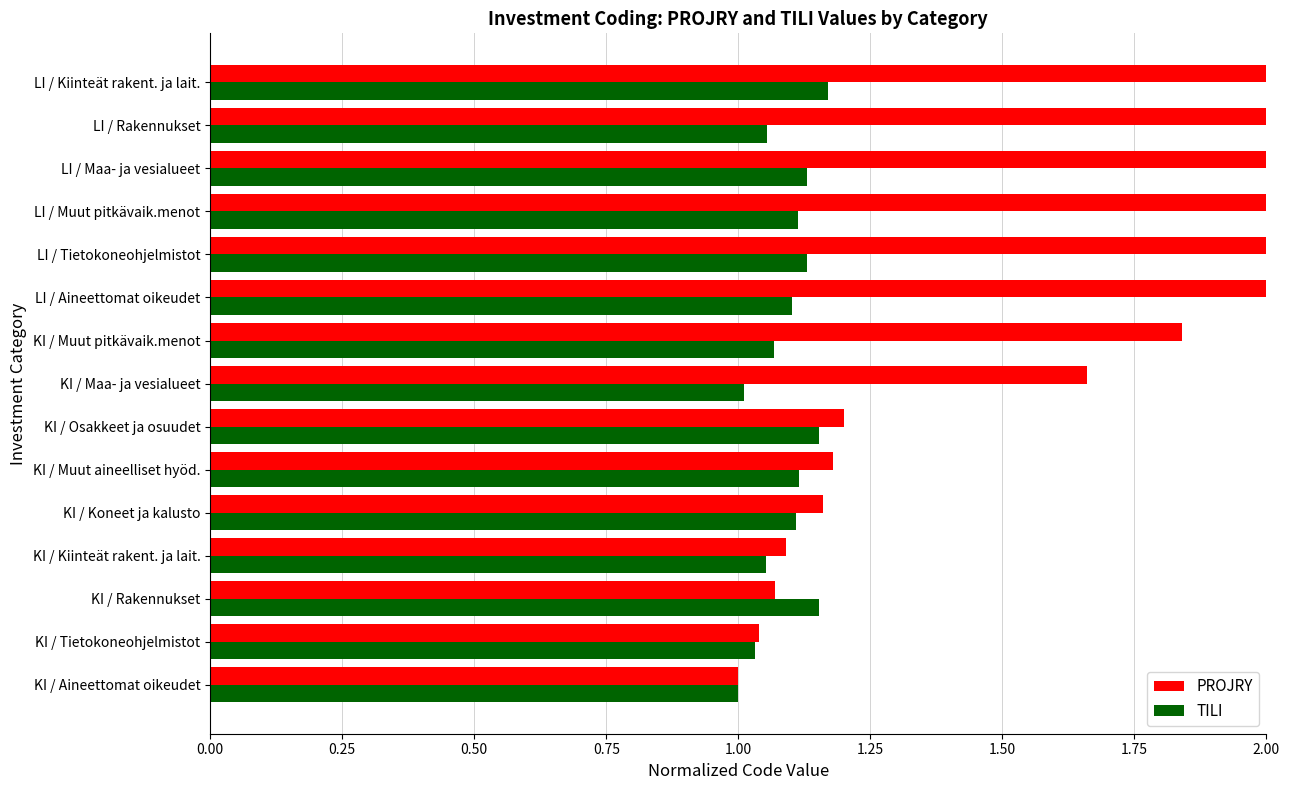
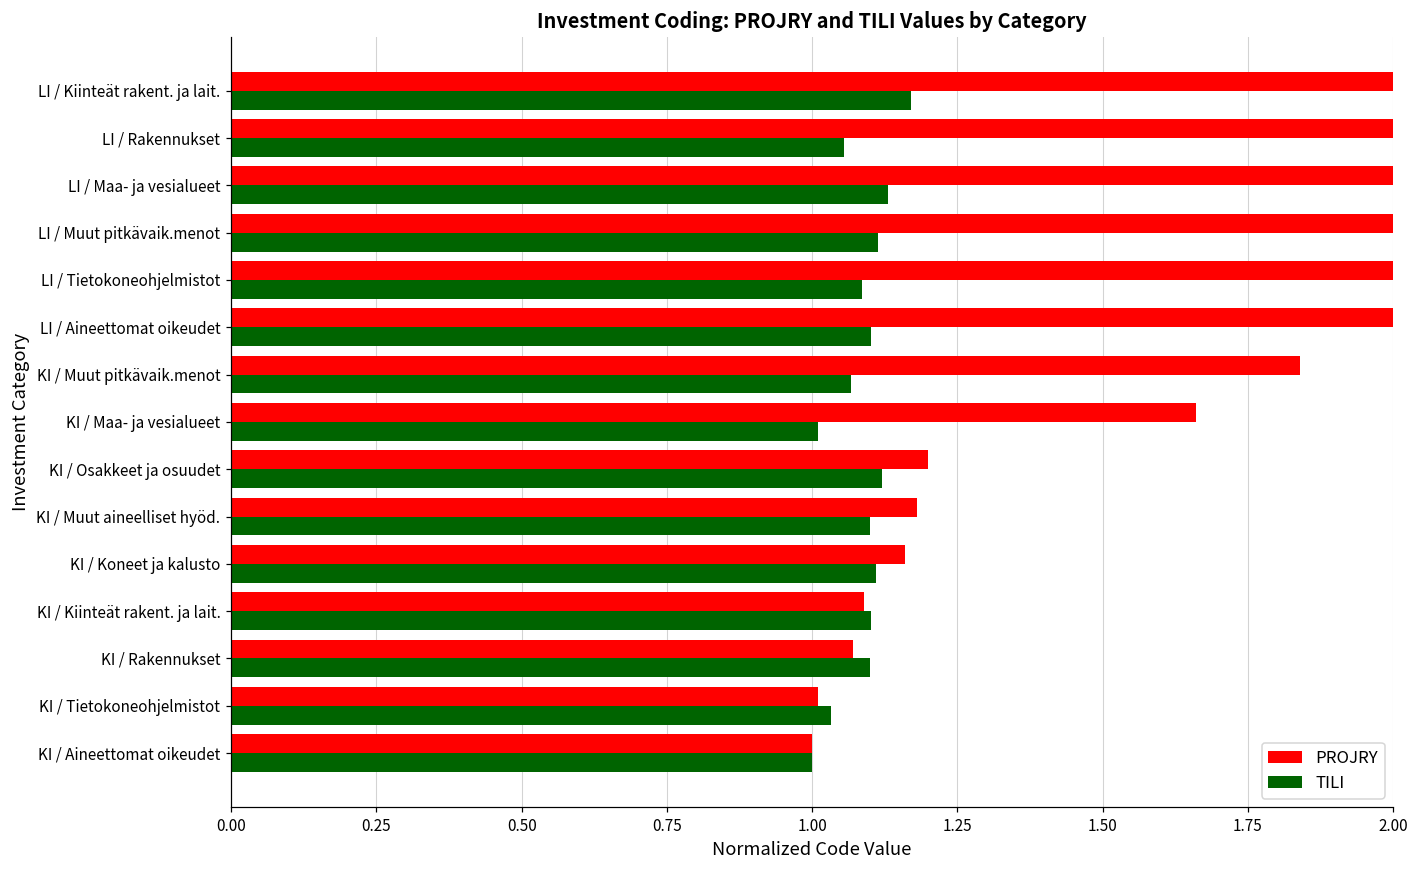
  {
    "PROJRY": {
      "LI / Aineettomat oikeudet": 2.00,
      "KI / Muut pitkävaik.menot": 1.84,
      "KI / Maa- ja vesialueet": 1.66,
      "KI / Osakkeet ja osuudet": 1.20,
      "KI / Muut aineelliset hyöd.": 1.18,
      "KI / Koneet ja kalusto": 1.16,
      "KI / Kiinteät rakent. ja lait.": 1.09,
      "KI / Rakennukset": 1.07,
-     "KI / Tietokoneohjelmistot": 1.04,
+     "KI / Tietokoneohjelmistot": 1.01,
      "KI / Aineettomat oikeudet": 1.00
    },
    "TILI": {
      "LI / Kiinteät rakent. ja lait.": 1.17,
      "LI / Rakennukset": 1.06,
      "LI / Maa- ja vesialueet": 1.13,
      "LI / Muut pitkävaik.menot": 1.11,
-     "LI / Tietokoneohjelmistot": 1.13,
+     "LI / Tietokoneohjelmistot": 1.09,
      "LI / Aineettomat oikeudet": 1.10,
      "KI / Muut pitkävaik.menot": 1.07,
      "KI / Maa- ja vesialueet": 1.01,
-     "KI / Osakkeet ja osuudet": 1.15,
-     "KI / Muut aineelliset hyöd.": 1.12,
+     "KI / Osakkeet ja osuudet": 1.12,
+     "KI / Muut aineelliset hyöd.": 1.10,
      "KI / Koneet ja kalusto": 1.11,
-     "KI / Kiinteät rakent. ja lait.": 1.05,
-     "KI / Rakennukset": 1.15,
+     "KI / Kiinteät rakent. ja lait.": 1.10,
+     "KI / Rakennukset": 1.10,
      "KI / Tietokoneohjelmistot": 1.03,
      "KI / Aineettomat oikeudet": 1.00
    }
  }
